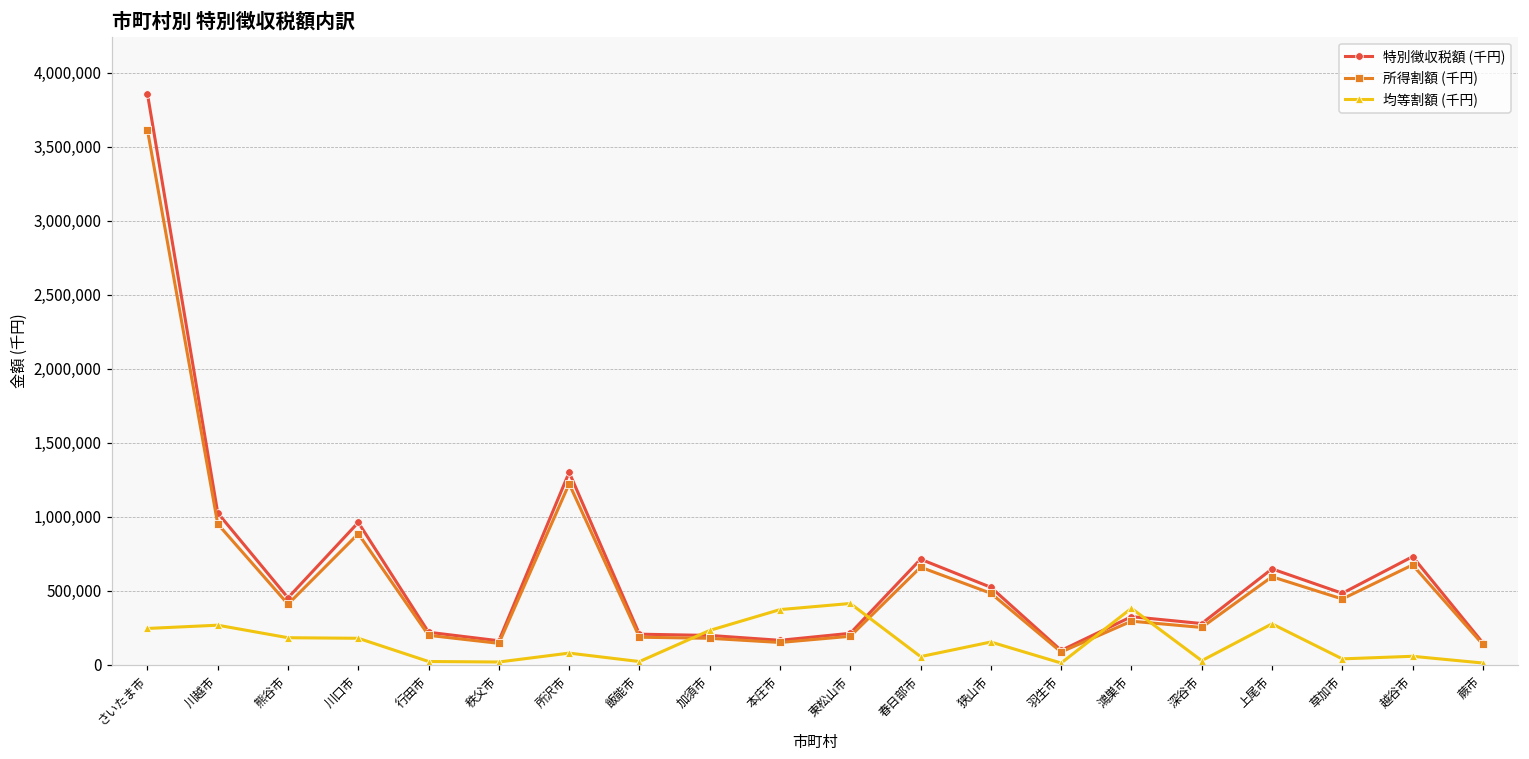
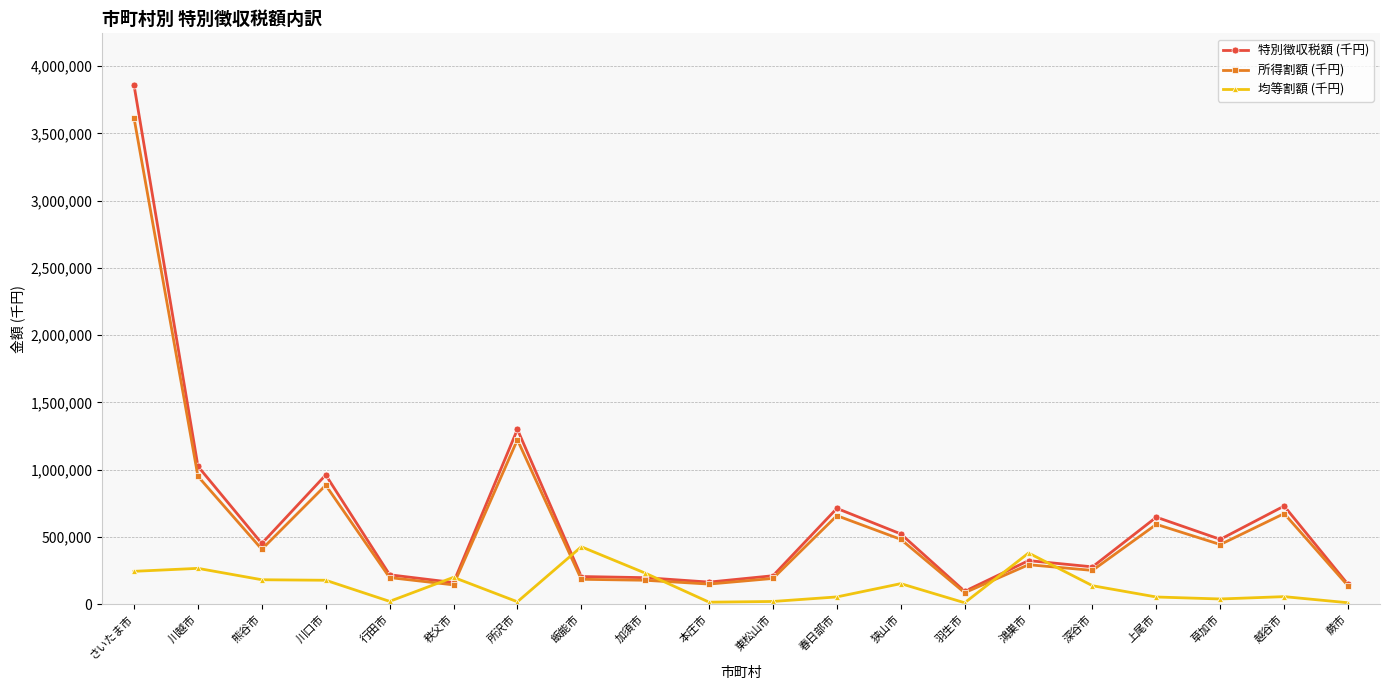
  {
    "均等割額 (千円)": {
      "さいたま市": "240,000",
      "川越市": "270,000",
      "熊谷市": "180,000",
      "川口市": "180,000",
      "行田市": "20,000",
-     "秩父市": "20,000",
-     "所沢市": "80,000",
-     "飯能市": "20,000",
+     "秩父市": "200,000",
+     "所沢市": "20,000",
+     "飯能市": "430,000",
      "加須市": "230,000",
-     "本庄市": "370,000",
-     "東松山市": "410,000",
+     "本庄市": "10,000",
+     "東松山市": "20,000",
      "春日部市": "50,000",
      "狭山市": "150,000",
      "羽生市": "10,000",
      "鴻巣市": "380,000",
-     "深谷市": "30,000",
-     "上尾市": "280,000",
+     "深谷市": "140,000",
+     "上尾市": "50,000",
      "草加市": "40,000",
      "越谷市": "60,000",
      "蕨市": "10,000"
    }
  }
